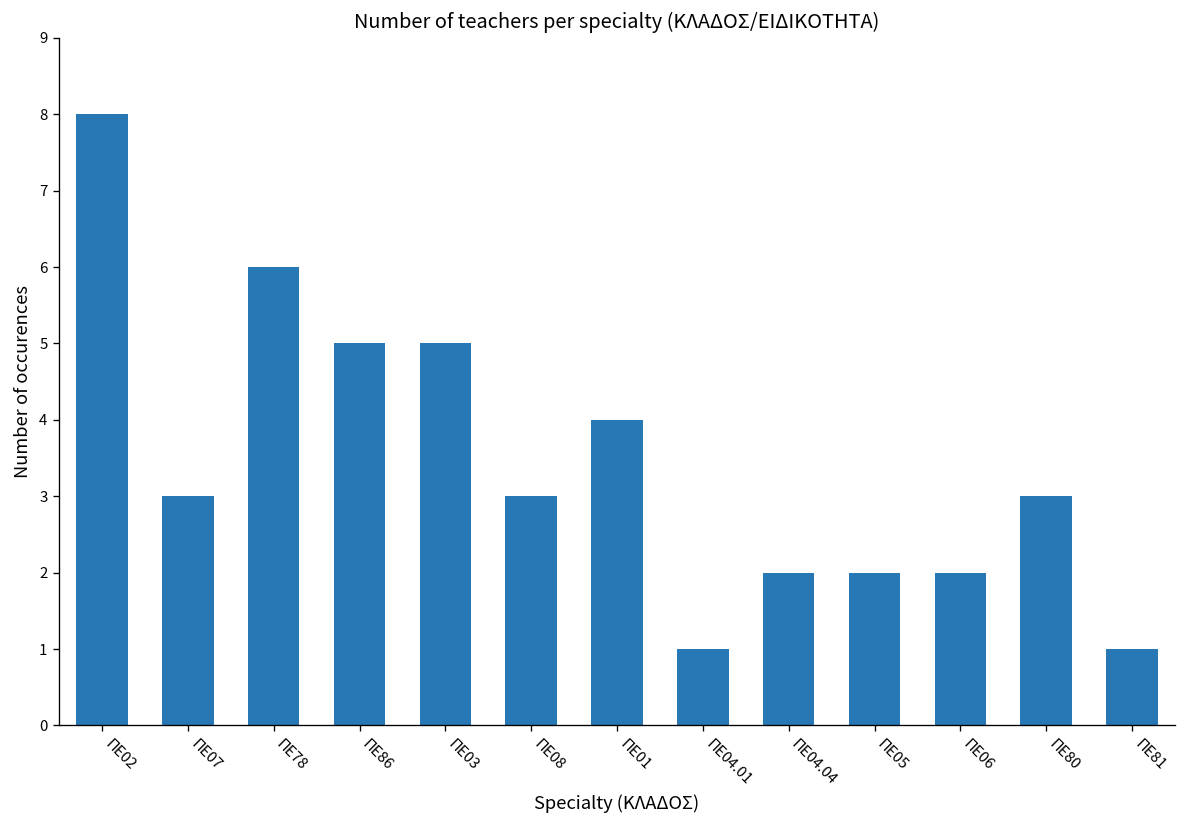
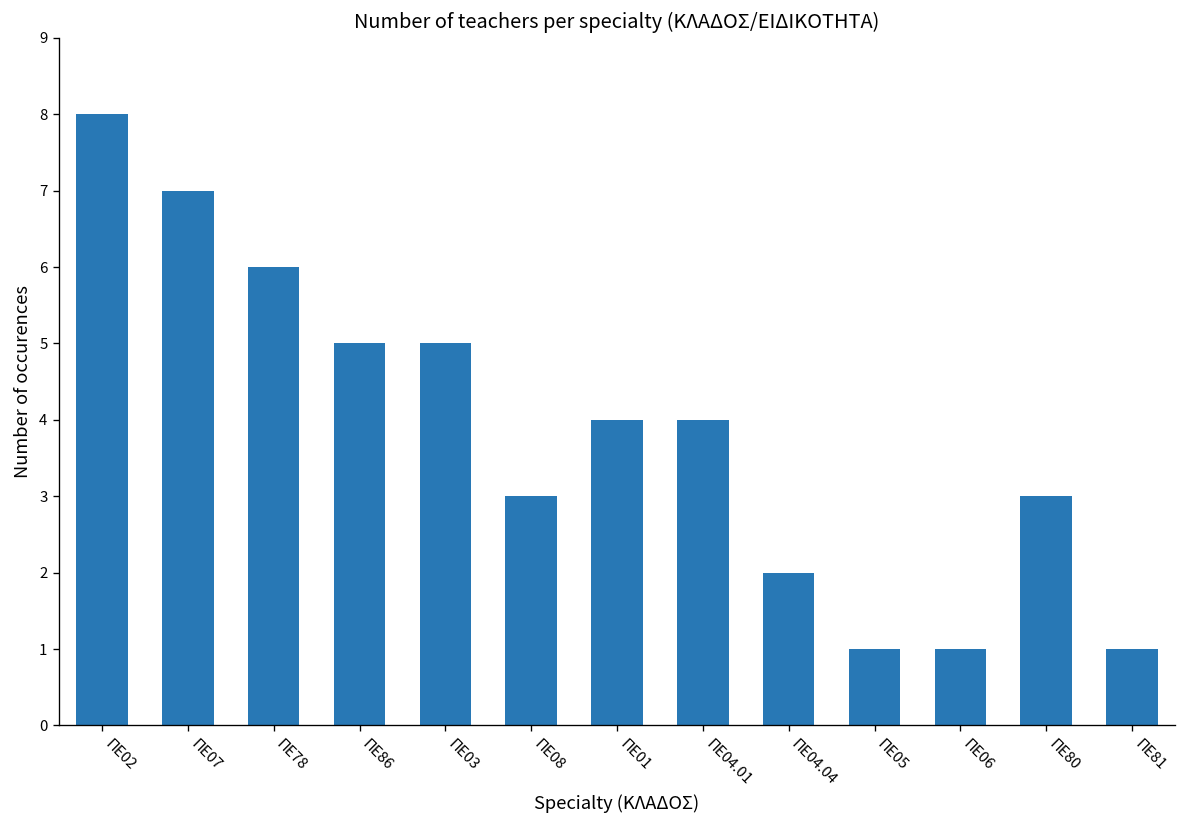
  {
    "ΠΕ02": 8,
-   "ΠΕ07": 3,
+   "ΠΕ07": 7,
    "ΠΕ78": 6,
    "ΠΕ86": 5,
    "ΠΕ03": 5,
    "ΠΕ08": 3,
    "ΠΕ01": 4,
-   "ΠΕ04.01": 1,
+   "ΠΕ04.01": 4,
    "ΠΕ04.04": 2,
-   "ΠΕ05": 2,
-   "ΠΕ06": 2,
+   "ΠΕ05": 1,
+   "ΠΕ06": 1,
    "ΠΕ80": 3,
    "ΠΕ81": 1
  }
